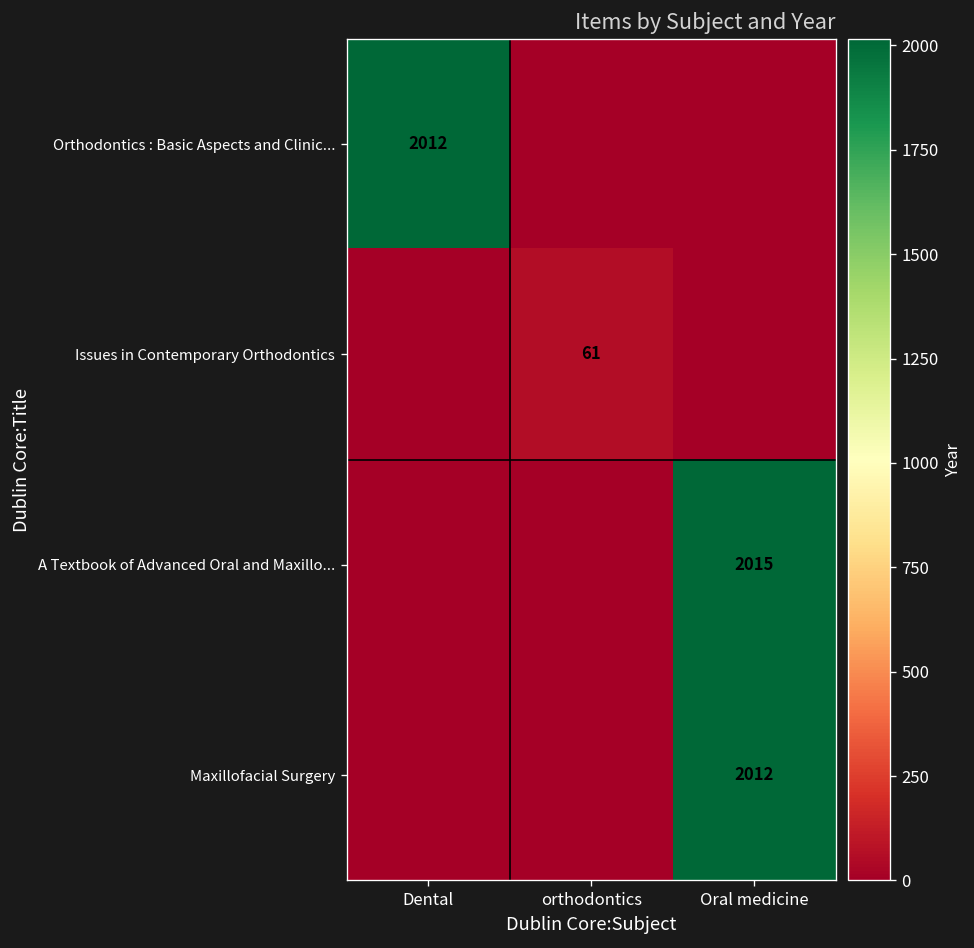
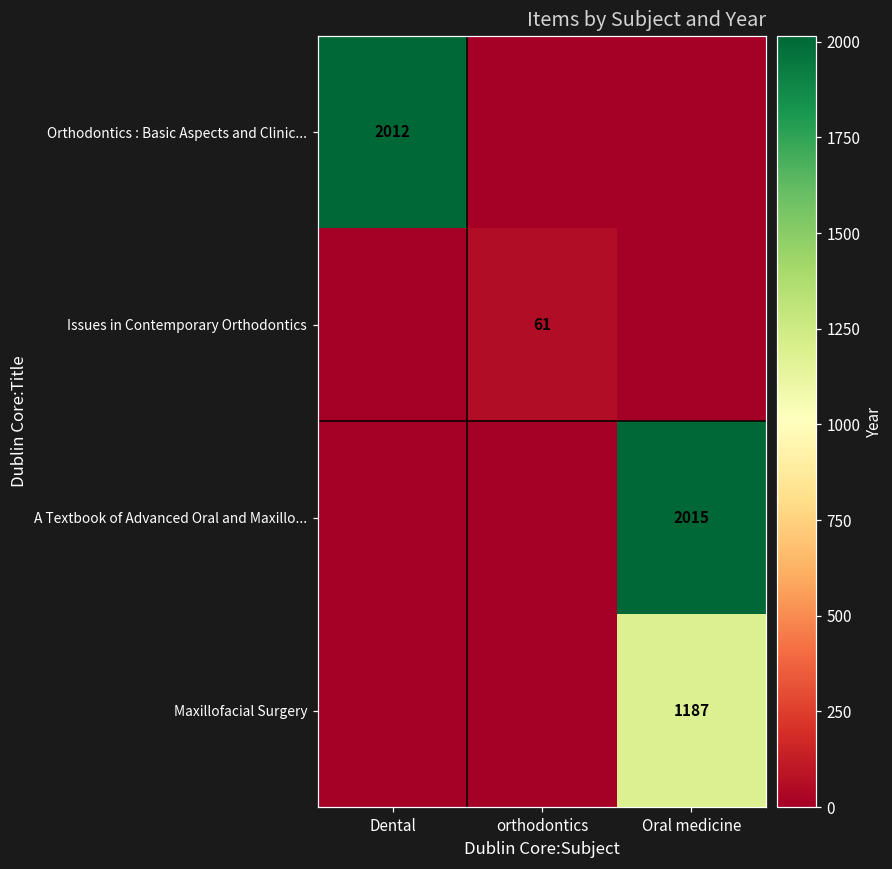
  {
    "Orthodontics : Basic Aspects and Clinic...": {
      "Dental": 2012
    },
    "Issues in Contemporary Orthodontics": {
      "orthodontics": 61
    },
    "A Textbook of Advanced Oral and Maxillo...": {
      "Oral medicine": 2015
    },
    "Maxillofacial Surgery": {
-     "Oral medicine": 2012
+     "Oral medicine": 1187
    }
  }
